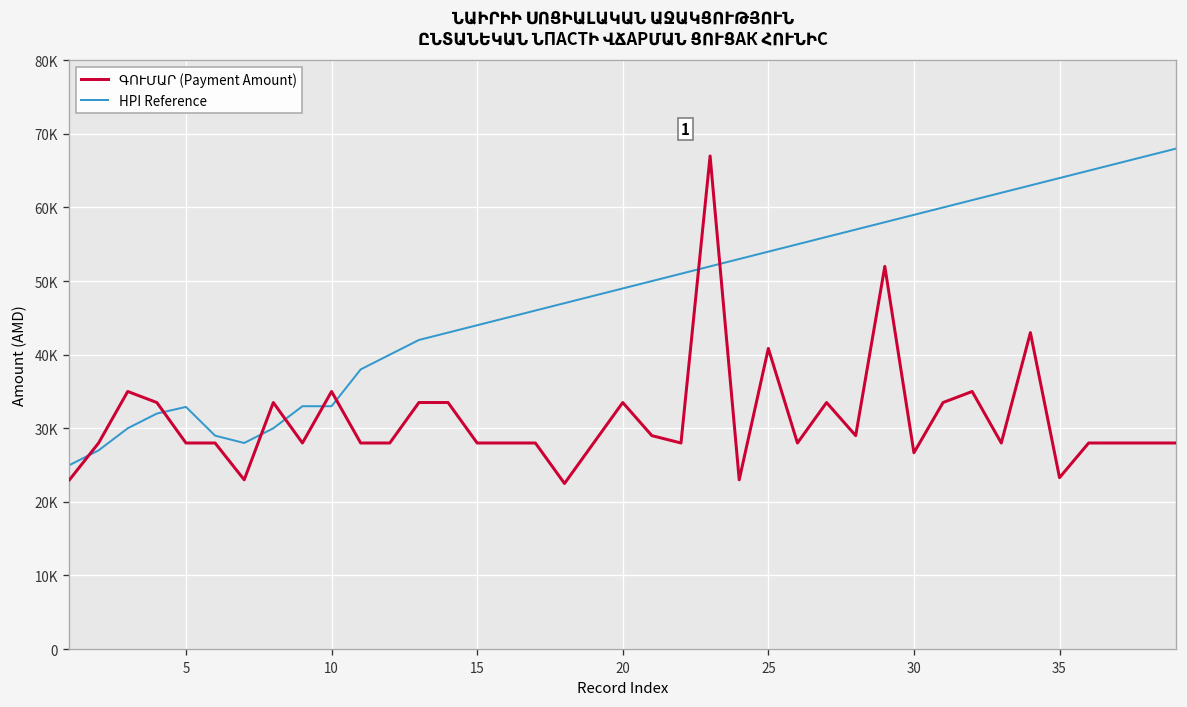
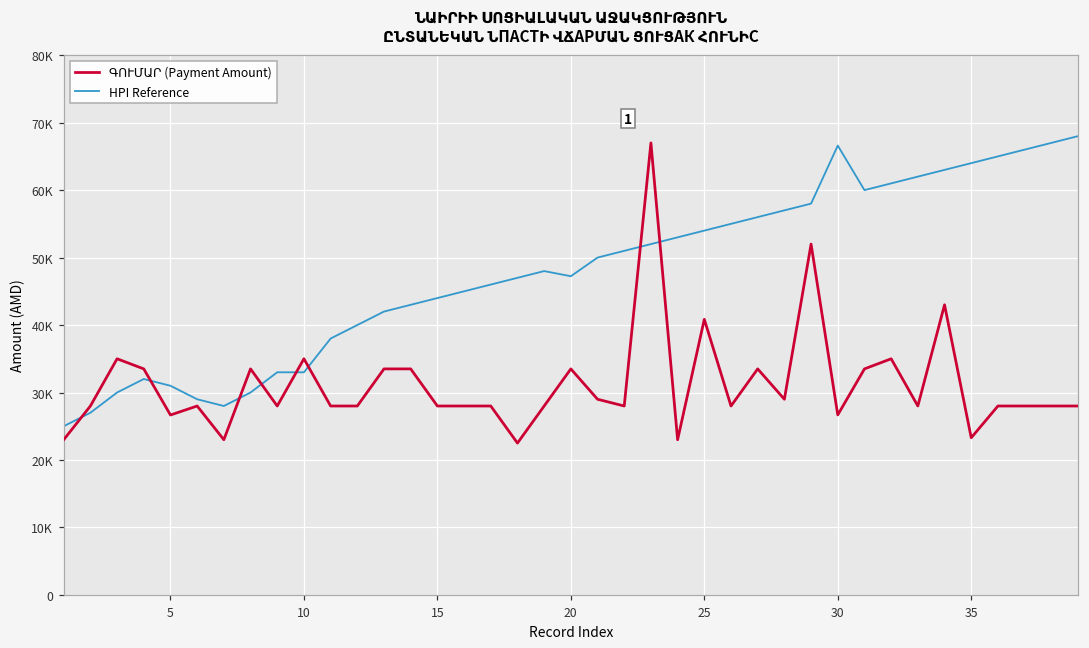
  {
    "ԳՈՒՄԱՐ (Payment Amount)": {
-     "5": 28000,
+     "5": 27000,
      "10": 35000,
      "15": 28000,
      "20": 34000,
      "25": 41000,
      "30": 27000,
      "35": 23000
    },
    "HPI Reference": {
-     "5": 33000,
+     "5": 31000,
      "10": 33000,
      "15": 44000,
-     "20": 49000,
+     "20": 47000,
      "25": 54000,
-     "30": 59000,
+     "30": 67000,
      "35": 64000
    }
  }
